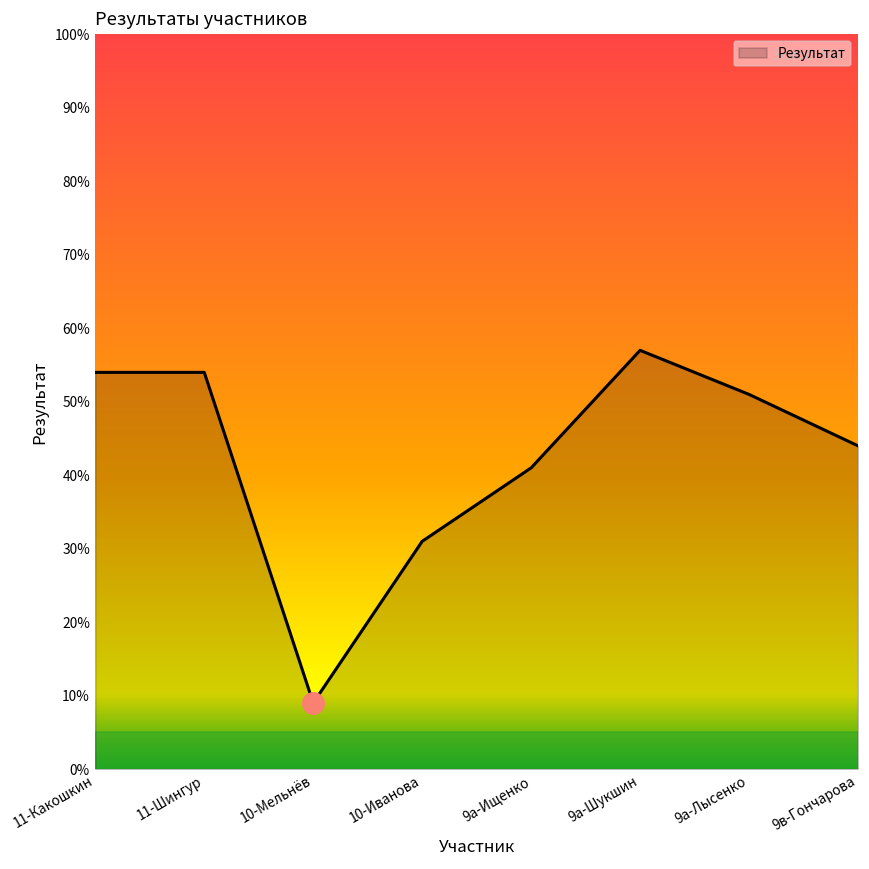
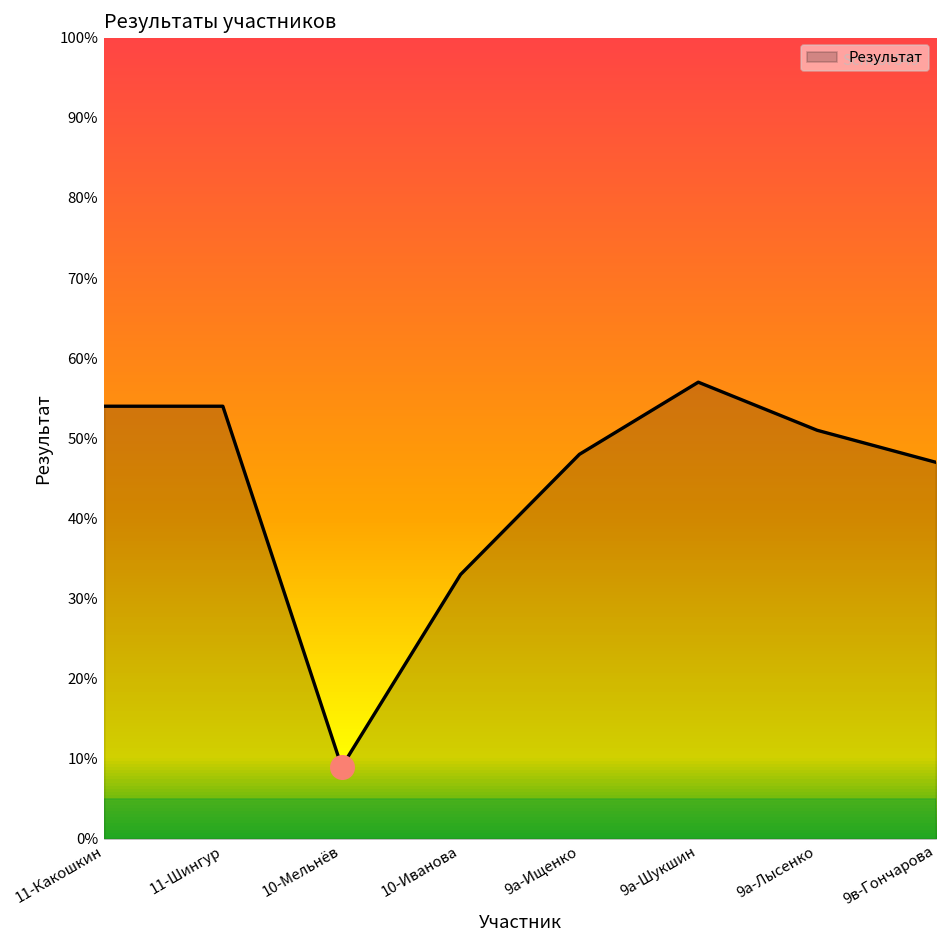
  {
    "Результат": {
      "11-Какошкин": "54%",
      "11-Шингур": "54%",
-     "10-Иванова": "31%",
-     "9а-Ищенко": "41%",
+     "10-Иванова": "33%",
+     "9а-Ищенко": "48%",
      "9а-Шукшин": "57%",
      "9а-Лысенко": "51%",
-     "9в-Гончарова": "44%"
+     "9в-Гончарова": "47%"
    }
  }
